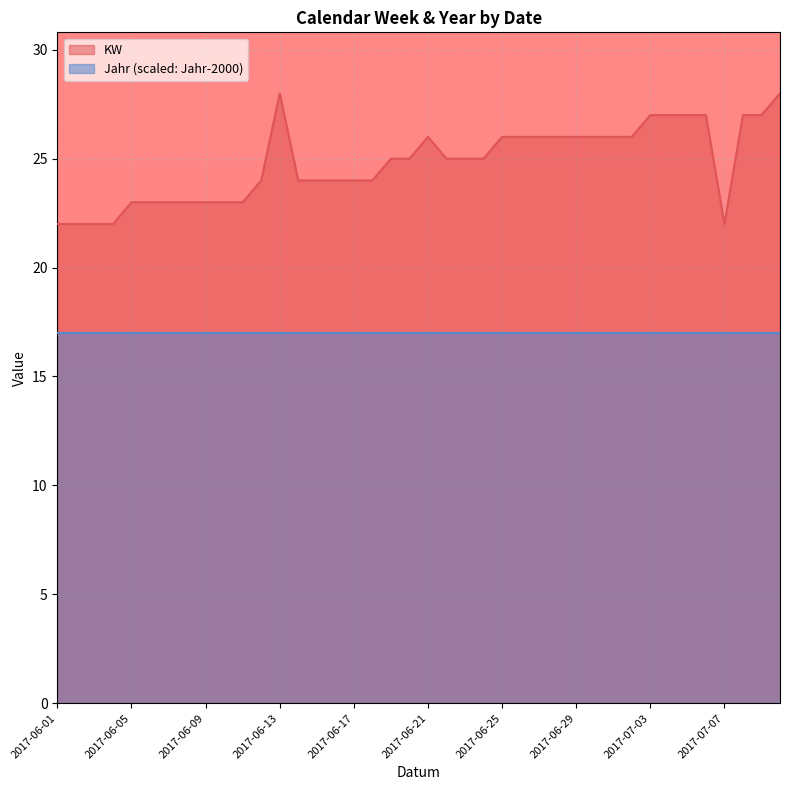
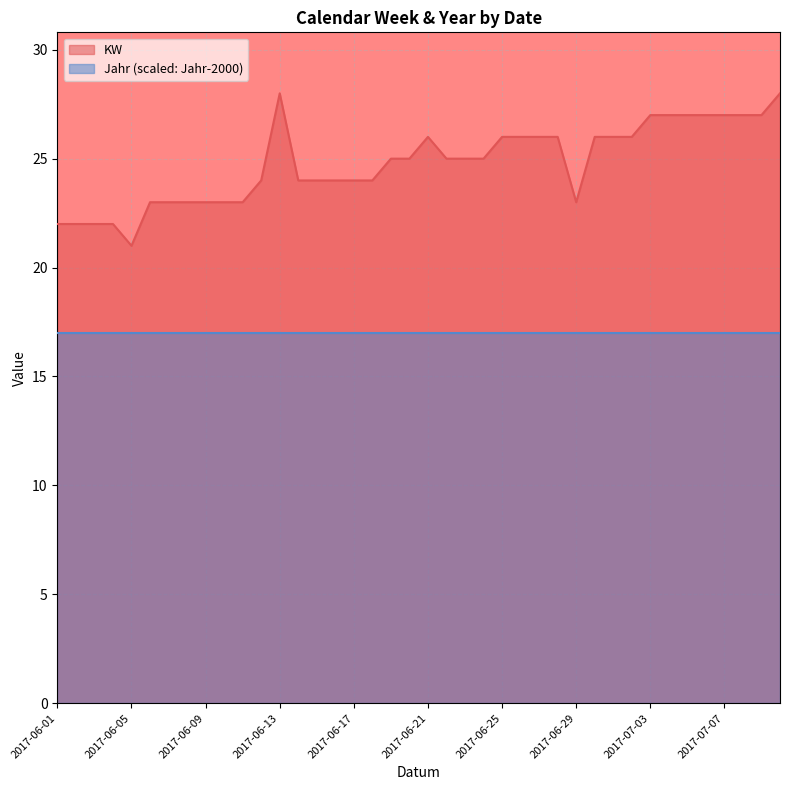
  {
    "KW": {
      "2017-06-01": 22,
-     "2017-06-05": 23,
+     "2017-06-05": 21,
      "2017-06-09": 23,
      "2017-06-13": 28,
      "2017-06-17": 24,
      "2017-06-21": 26,
      "2017-06-25": 26,
-     "2017-06-29": 26,
+     "2017-06-29": 23,
      "2017-07-03": 27,
-     "2017-07-07": 22
+     "2017-07-07": 27
    },
    "Jahr (scaled: Jahr-2000)": {
      "2017-06-01": 17,
      "2017-06-05": 17,
      "2017-06-09": 17,
      "2017-06-13": 17,
      "2017-06-17": 17,
      "2017-06-21": 17,
      "2017-06-25": 17,
      "2017-06-29": 17,
      "2017-07-03": 17,
      "2017-07-07": 17
    }
  }
